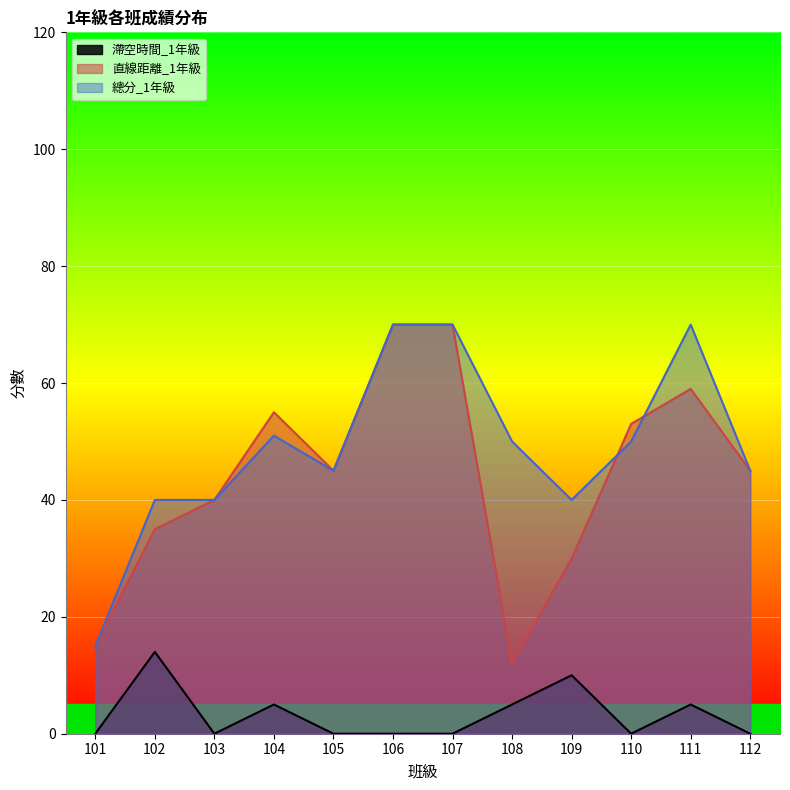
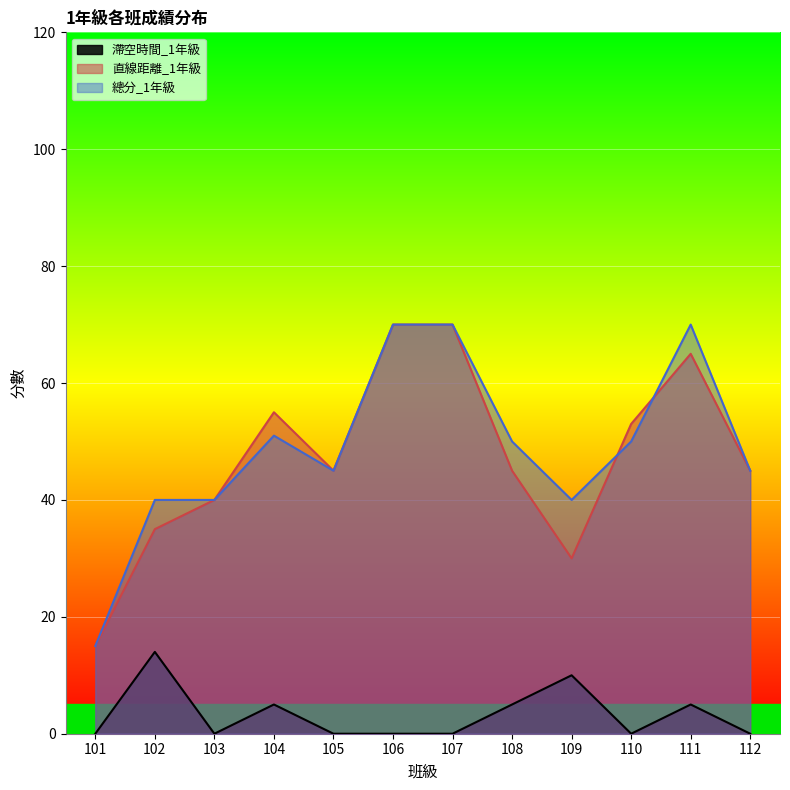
  {
    "滯空時間_1年級": {
      "101": 0,
      "102": 14,
      "103": 0,
      "104": 5,
      "105": 0,
      "106": 0,
      "107": 0,
      "108": 5,
      "109": 10,
      "110": 0,
      "111": 5,
      "112": 0
    },
    "直線距離_1年級": {
      "102": 35,
      "104": 55,
-     "108": 12,
+     "108": 45,
      "109": 30,
      "110": 53,
-     "111": 59
+     "111": 65
    },
    "總分_1年級": {
      "102": 40,
      "104": 51,
      "108": 50,
      "109": 40,
      "110": 50,
      "111": 70
    }
  }
